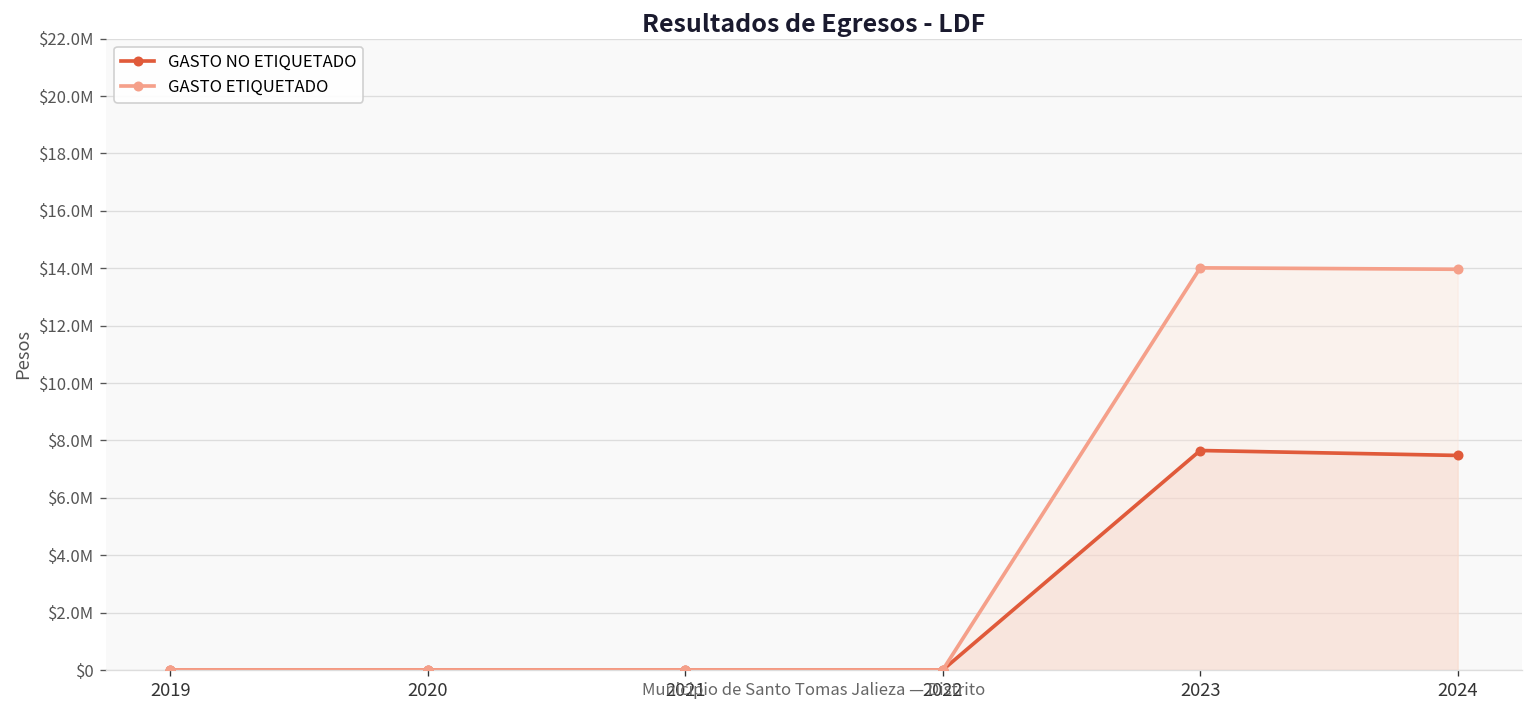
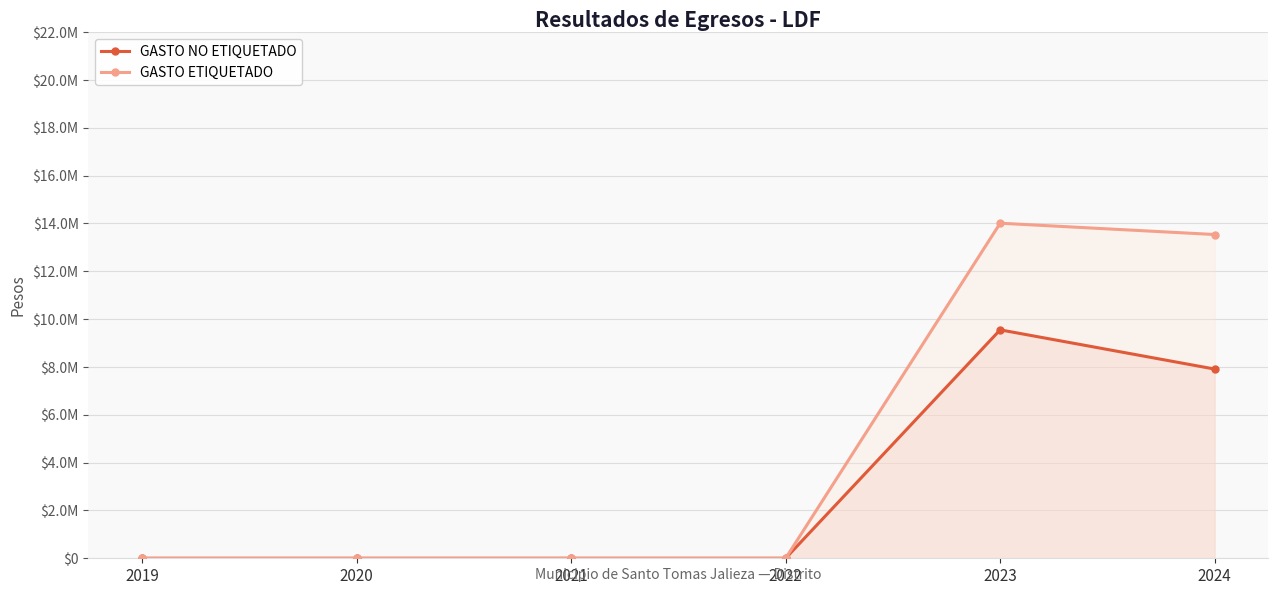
  {
    "GASTO NO ETIQUETADO": {
-     "2023": "$7600000",
-     "2024": "$7500000"
+     "2023": "$9600000",
+     "2024": "$7900000"
    },
    "GASTO ETIQUETADO": {
      "2023": "$14000000",
-     "2024": "$14000000"
+     "2024": "$13500000"
    }
  }
